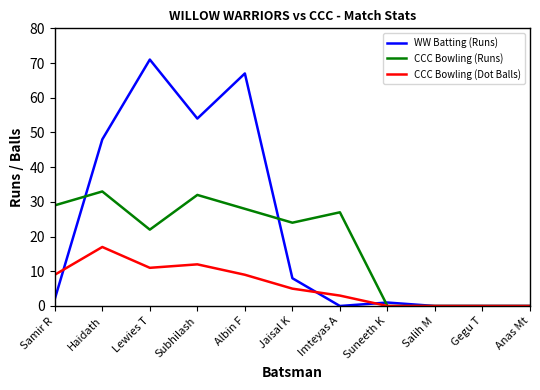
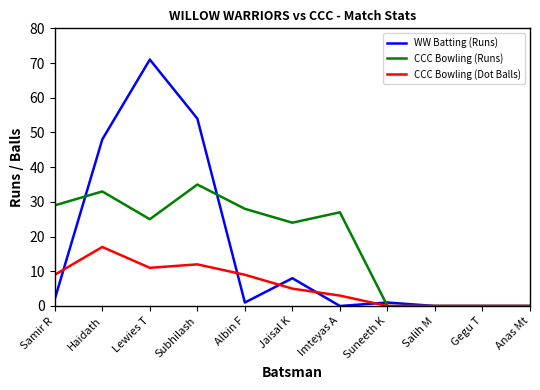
  {
    "WW Batting (Runs)": {
      "Samir R": 2,
      "Haidath": 48,
      "Lewies T": 71,
      "Subhilash": 54,
-     "Albin F": 67,
+     "Albin F": 1,
      "Jaisal K": 8,
      "Imteyas A": 0,
      "Suneeth K": 1
    },
    "CCC Bowling (Runs)": {
      "Samir R": 29,
      "Haidath": 33,
-     "Lewies T": 22,
-     "Subhilash": 32,
+     "Lewies T": 25,
+     "Subhilash": 35,
      "Albin F": 28,
      "Jaisal K": 24,
      "Imteyas A": 27
    },
    "CCC Bowling (Dot Balls)": {
      "Samir R": 9,
      "Haidath": 17,
      "Lewies T": 11,
      "Subhilash": 12,
      "Albin F": 9,
      "Jaisal K": 5,
      "Imteyas A": 3
    }
  }
